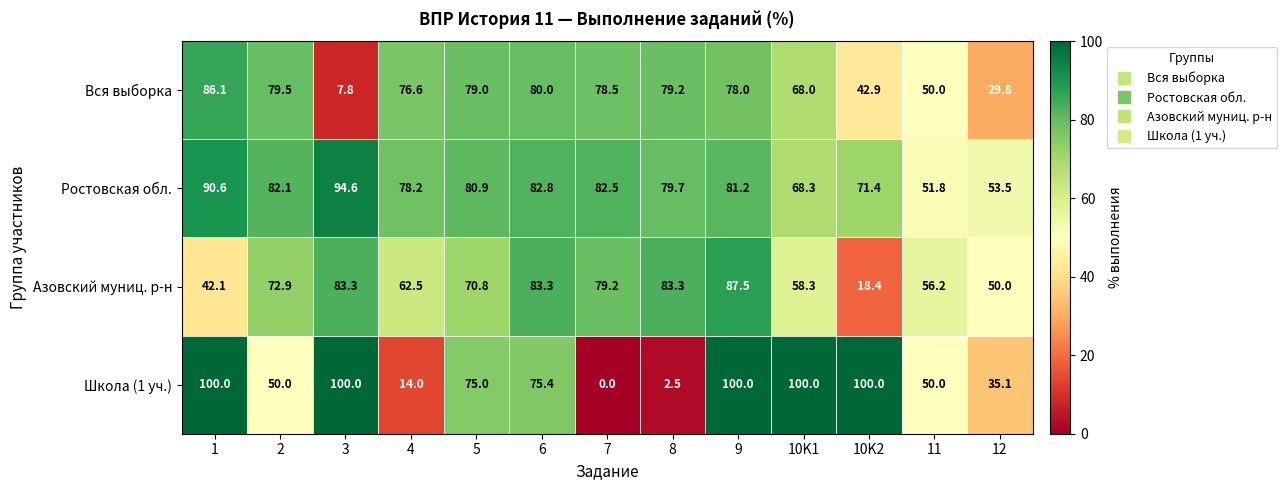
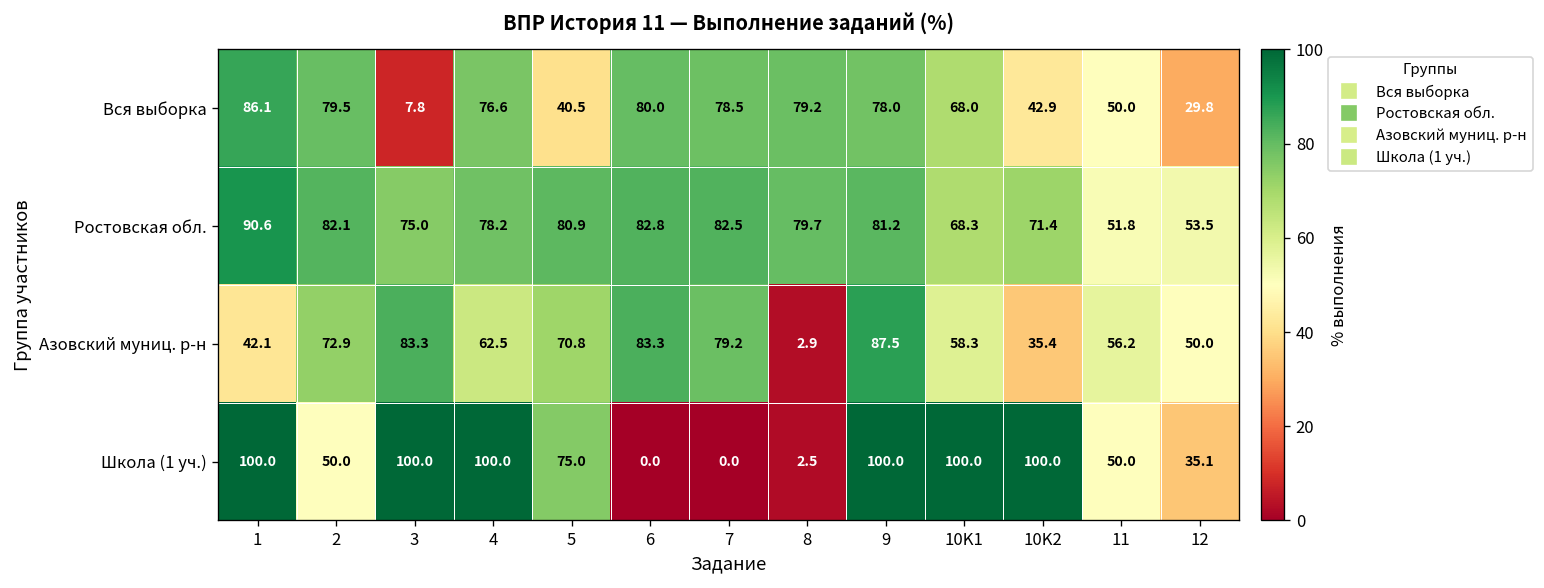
  {
    "Вся выборка": {
      "1": 86.1,
      "2": 79.5,
      "3": 7.8,
      "4": 76.6,
-     "5": 79.0,
+     "5": 40.5,
      "6": 80.0,
      "7": 78.5,
      "8": 79.2,
      "9": 78.0,
      "10K1": 68.0,
      "10K2": 42.9,
      "11": 50.0,
      "12": 29.8
    },
    "Ростовская обл.": {
      "1": 90.6,
      "2": 82.1,
-     "3": 94.6,
+     "3": 75.0,
      "4": 78.2,
      "5": 80.9,
      "6": 82.8,
      "7": 82.5,
      "8": 79.7,
      "9": 81.2,
      "10K1": 68.3,
      "10K2": 71.4,
      "11": 51.8,
      "12": 53.5
    },
    "Азовский муниц. р-н": {
      "1": 42.1,
      "2": 72.9,
      "3": 83.3,
      "4": 62.5,
      "5": 70.8,
      "6": 83.3,
      "7": 79.2,
-     "8": 83.3,
+     "8": 2.9,
      "9": 87.5,
      "10K1": 58.3,
-     "10K2": 18.4,
+     "10K2": 35.4,
      "11": 56.2,
      "12": 50.0
    },
    "Школа (1 уч.)": {
      "1": 100.0,
      "2": 50.0,
      "3": 100.0,
-     "4": 14.0,
+     "4": 100.0,
      "5": 75.0,
-     "6": 75.4,
+     "6": 0.0,
      "7": 0.0,
      "8": 2.5,
      "9": 100.0,
      "10K1": 100.0,
      "10K2": 100.0,
      "11": 50.0,
      "12": 35.1
    }
  }
